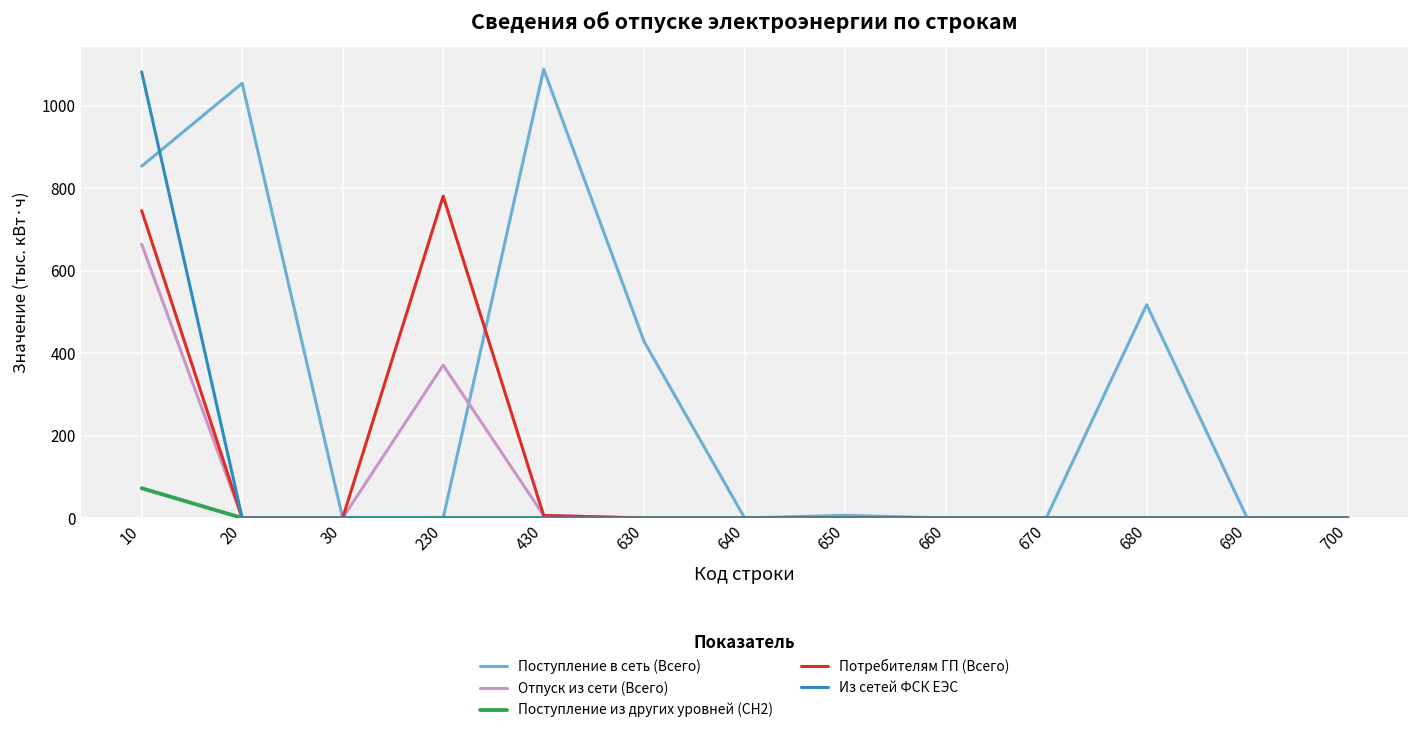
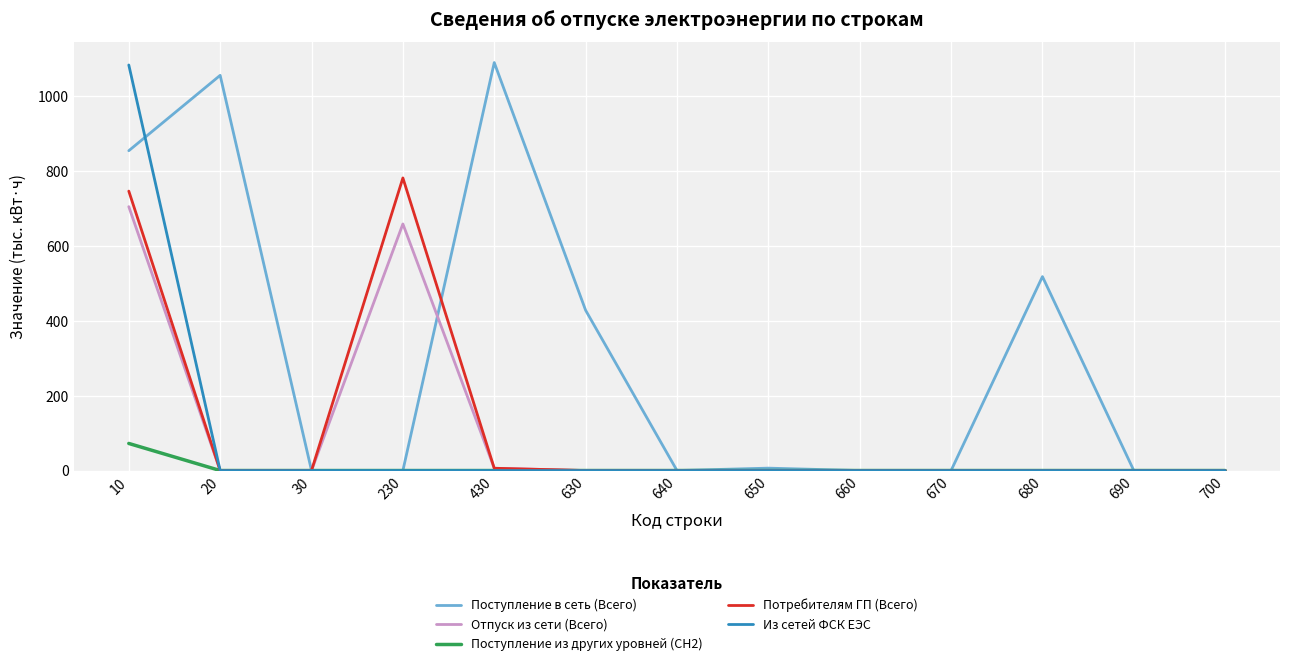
  {
    "Поступление в сеть (Всего)": {
      "10": 850,
      "20": 1050,
      "430": 1090,
      "630": 430,
      "680": 520
    },
    "Отпуск из сети (Всего)": {
-     "10": 660,
-     "230": 370
+     "10": 700,
+     "230": 660
    },
    "Поступление из других уровней (СН2)": {
      "10": 70
    },
    "Потребителям ГП (Всего)": {
      "10": 750,
      "230": 780
    },
    "Из сетей ФСК ЕЭС": {
      "10": 1080
    }
  }
